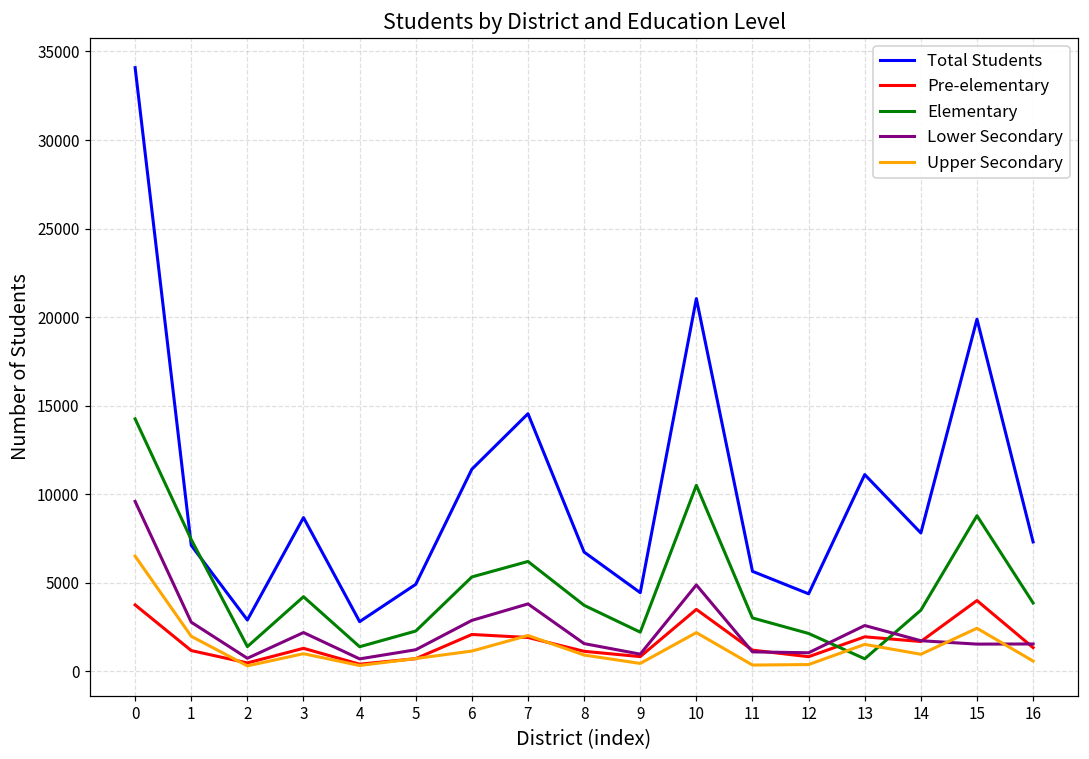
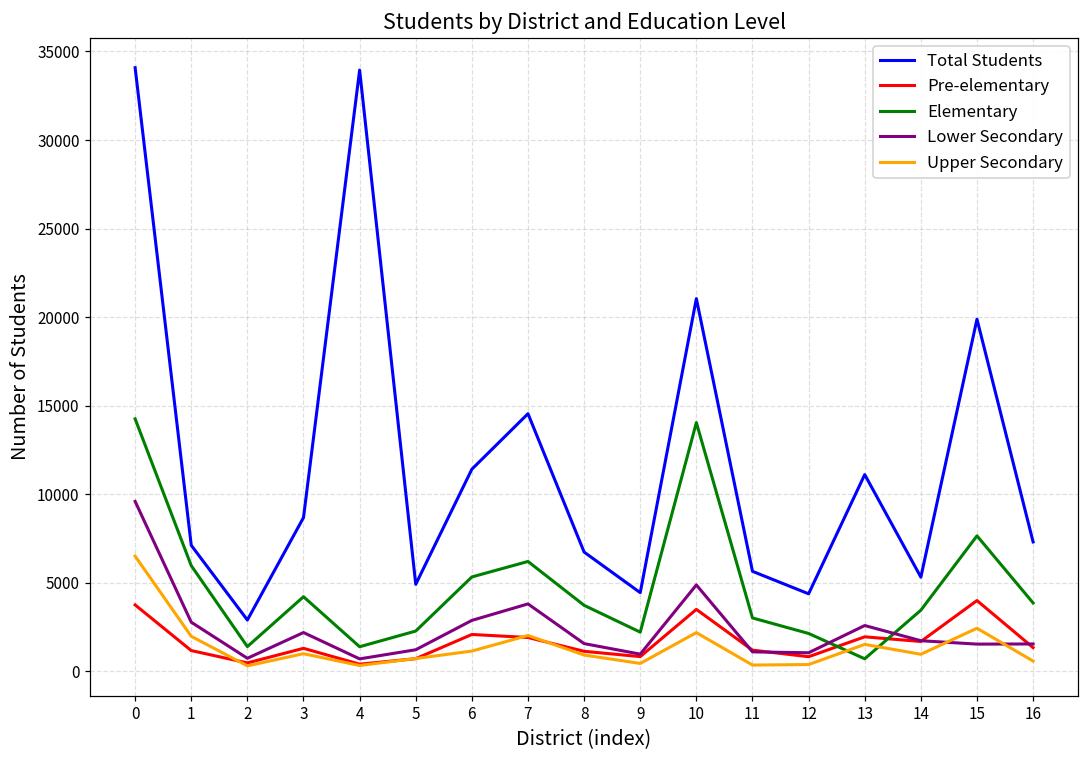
  {
    "Total Students": {
      "0": 34100,
      "1": 7100,
      "2": 2900,
      "3": 8700,
-     "4": 2800,
+     "4": 33900,
      "5": 4900,
      "6": 11400,
      "7": 14500,
      "8": 6700,
      "9": 4400,
      "10": 21000,
      "11": 5600,
      "12": 4400,
      "13": 11100,
-     "14": 7800,
+     "14": 5300,
      "15": 19900,
      "16": 7300
    },
    "Pre-elementary": {
      "0": 3700,
      "1": 1200,
      "2": 500,
      "3": 1300,
      "6": 2100,
      "8": 1100,
      "10": 3500,
      "12": 800,
      "13": 1900,
      "15": 4000,
      "16": 1300
    },
    "Elementary": {
      "0": 14300,
-     "1": 7400,
+     "1": 6000,
      "2": 1400,
      "3": 4200,
      "4": 1400,
      "5": 2300,
      "6": 5300,
      "7": 6200,
      "8": 3700,
      "9": 2200,
-     "10": 10500,
+     "10": 14000,
      "11": 3000,
      "12": 2100,
      "13": 700,
      "14": 3400,
-     "15": 8800,
+     "15": 7600,
      "16": 3900
    },
    "Lower Secondary": {
      "0": 9600,
      "1": 2800,
      "2": 700,
      "3": 2200,
      "4": 700,
      "5": 1200,
      "6": 2900,
      "7": 3800,
      "8": 1600,
      "10": 4900,
      "12": 1000,
      "13": 2600,
      "15": 1500,
      "16": 1500
    },
    "Upper Secondary": {
      "0": 6500,
      "1": 2000,
      "2": 300,
      "3": 1000,
      "6": 1100,
      "8": 900,
      "9": 400,
      "10": 2200,
      "11": 300,
      "12": 400,
      "13": 1500,
      "14": 1000,
      "15": 2400,
      "16": 600
    }
  }
